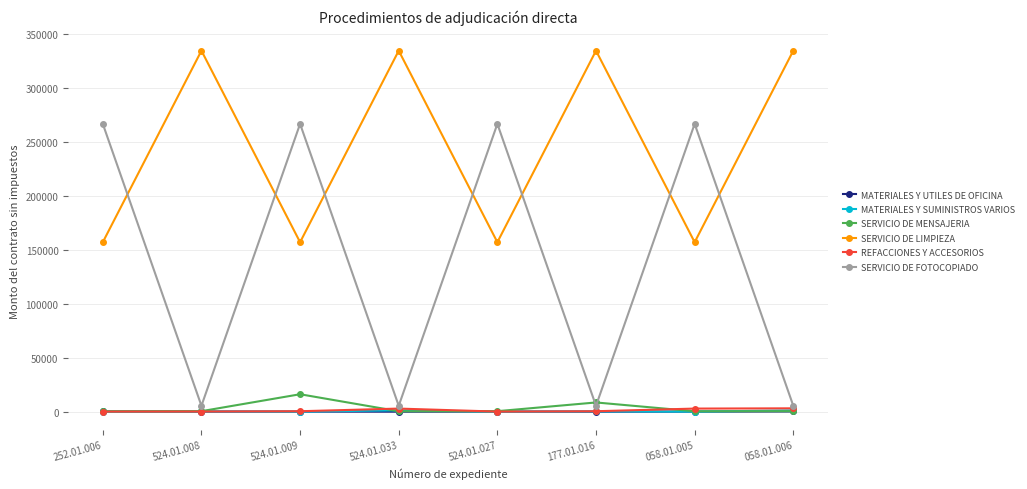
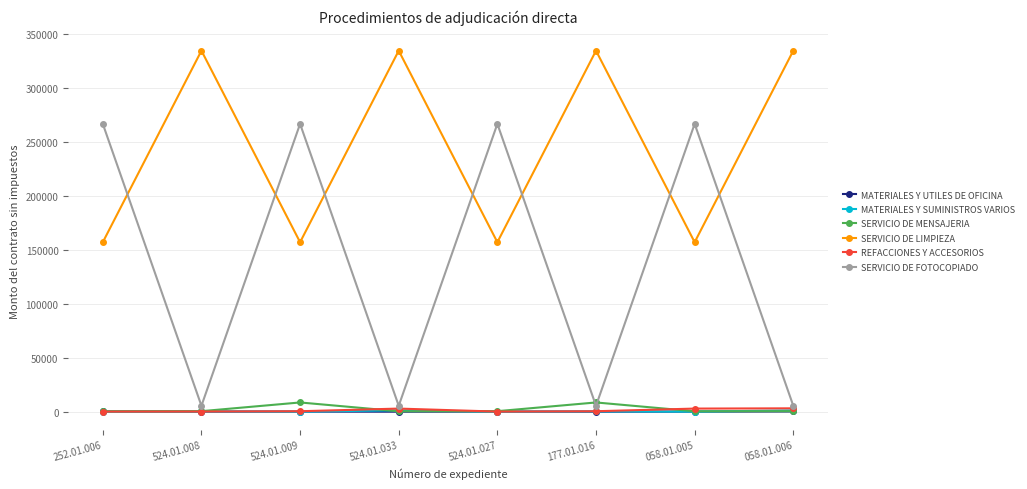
  {
    "SERVICIO DE MENSAJERIA": {
-     "524.01.009": 16000,
+     "524.01.009": 9000,
      "177.01.016": 9000
    },
    "SERVICIO DE LIMPIEZA": {
      "252.01.006": 157000,
      "524.01.008": 335000,
      "524.01.009": 157000,
      "524.01.033": 335000,
      "524.01.027": 157000,
      "177.01.016": 335000,
      "058.01.005": 157000,
      "058.01.006": 335000
    },
    "REFACCIONES Y ACCESORIOS": {
      "058.01.005": 3000
    },
    "SERVICIO DE FOTOCOPIADO": {
      "252.01.006": 267000,
      "524.01.008": 5000,
      "524.01.009": 267000,
      "524.01.033": 5000,
      "524.01.027": 267000,
      "177.01.016": 5000,
      "058.01.005": 267000
    }
  }
